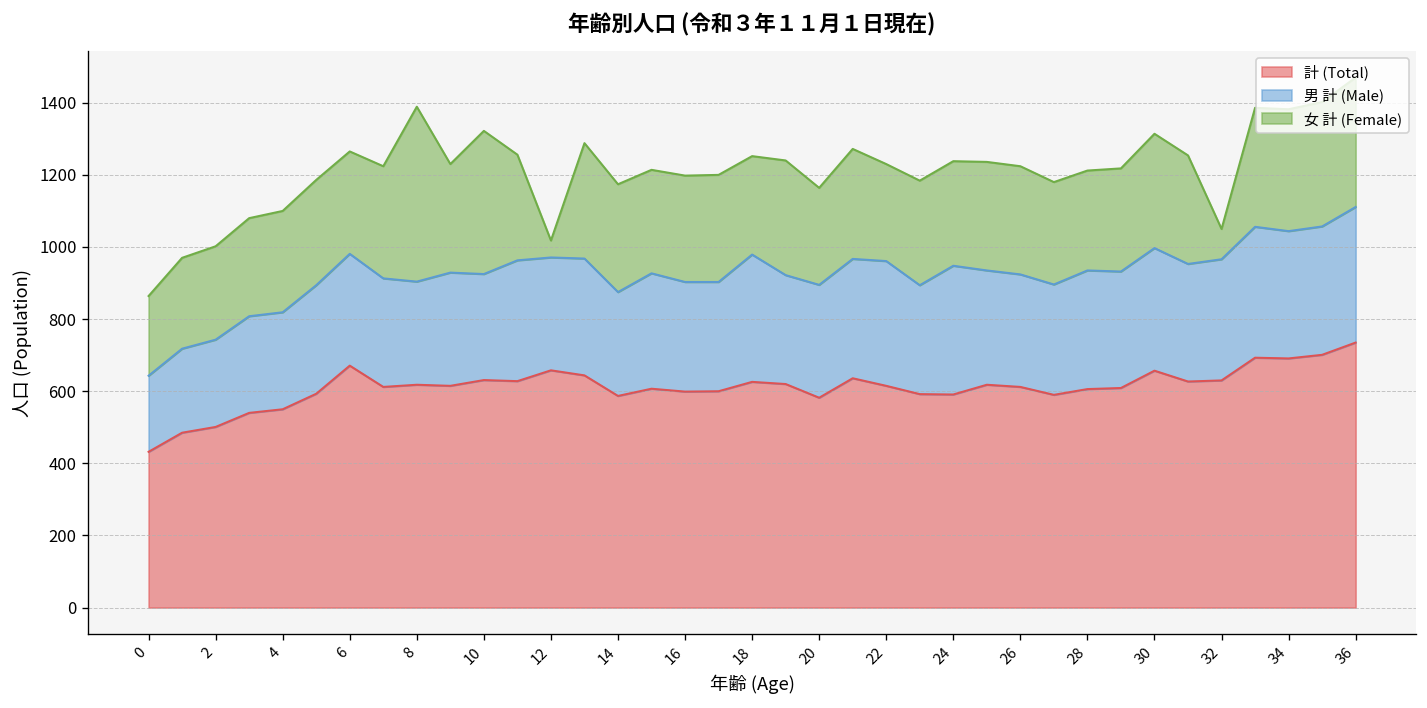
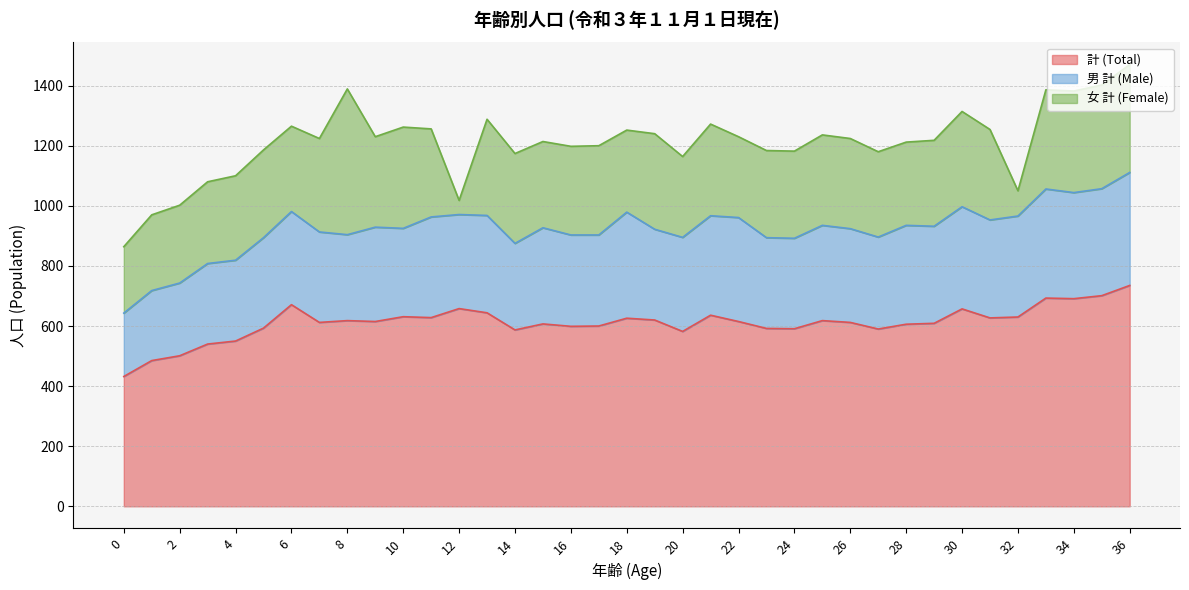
  {
    "計 (Total)": {
      "0": 430,
      "2": 500,
      "4": 550,
      "6": 670,
      "8": 620,
      "10": 630,
      "12": 660,
      "14": 590,
      "16": 600,
      "18": 630,
      "20": 580,
      "22": 620,
      "24": 590,
      "26": 610,
      "28": 610,
      "30": 660,
      "32": 630,
      "34": 690,
      "36": 740
    },
    "男 計 (Male)": {
      "0": 210,
      "2": 240,
      "4": 270,
      "6": 310,
      "8": 290,
      "10": 290,
      "12": 310,
      "14": 290,
      "16": 300,
      "18": 350,
      "20": 310,
      "22": 350,
-     "24": 360,
+     "24": 300,
      "26": 310,
      "28": 330,
      "30": 340,
      "32": 340,
      "34": 350,
      "36": 380
    },
    "女 計 (Female)": {
      "0": 220,
      "2": 260,
      "4": 280,
      "6": 280,
      "8": 490,
-     "10": 400,
+     "10": 340,
      "12": 50,
      "14": 300,
      "16": 300,
      "18": 270,
      "20": 270,
      "22": 270,
      "24": 290,
      "26": 300,
      "28": 280,
      "30": 320,
      "32": 80
    }
  }
